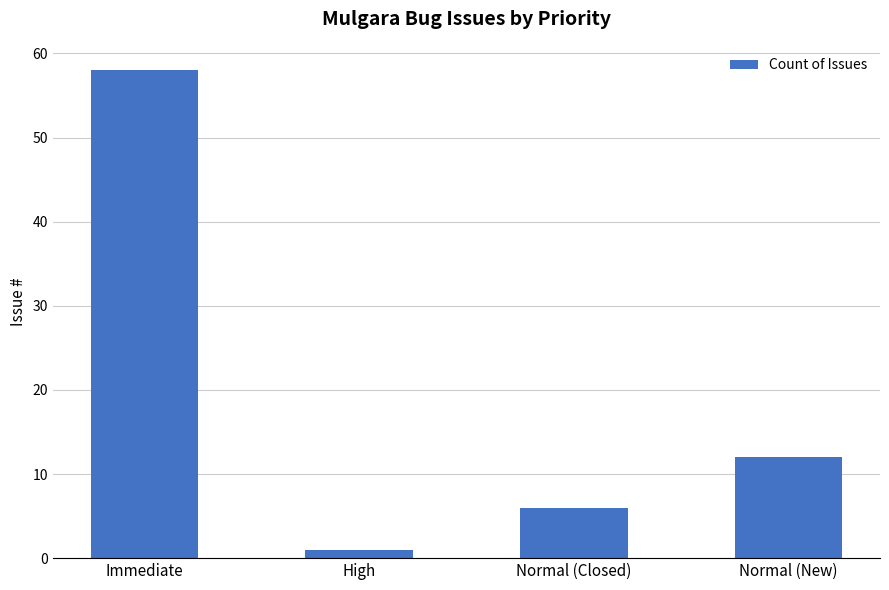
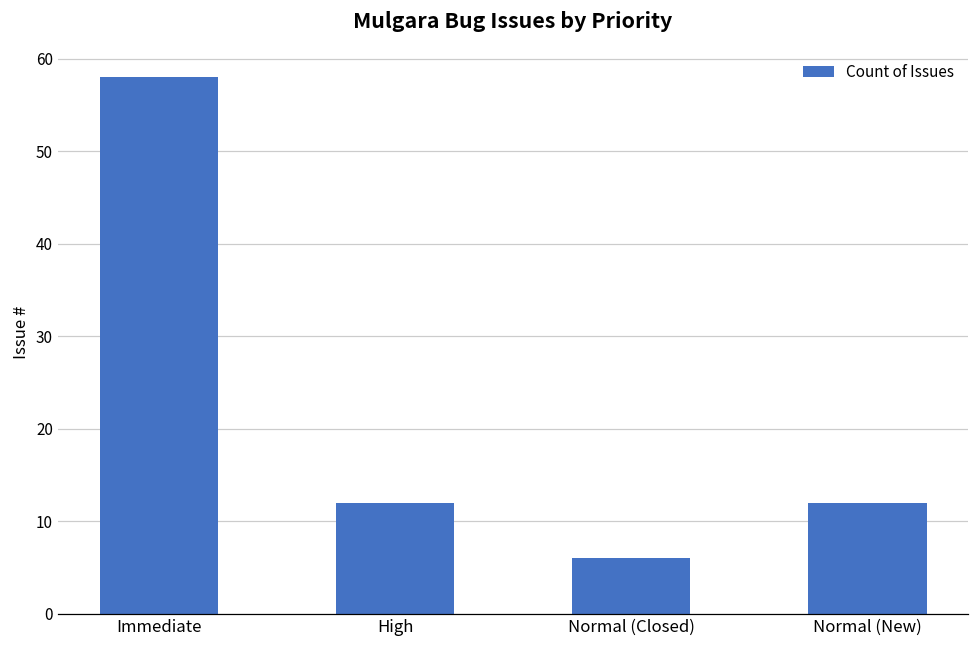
  {
    "Immediate": 58,
-   "High": 1,
+   "High": 12,
    "Normal (Closed)": 6,
    "Normal (New)": 12
  }
